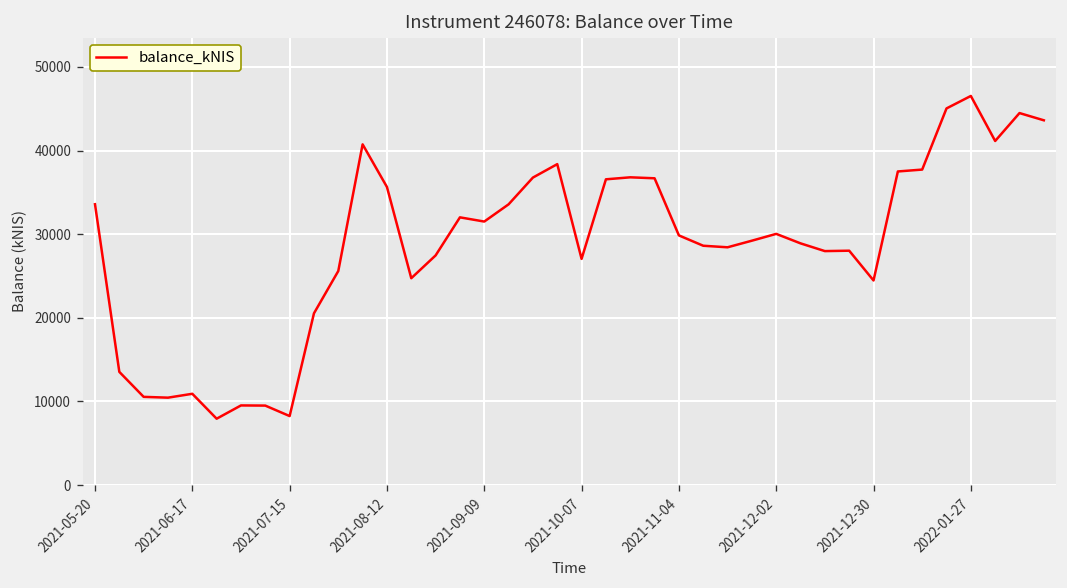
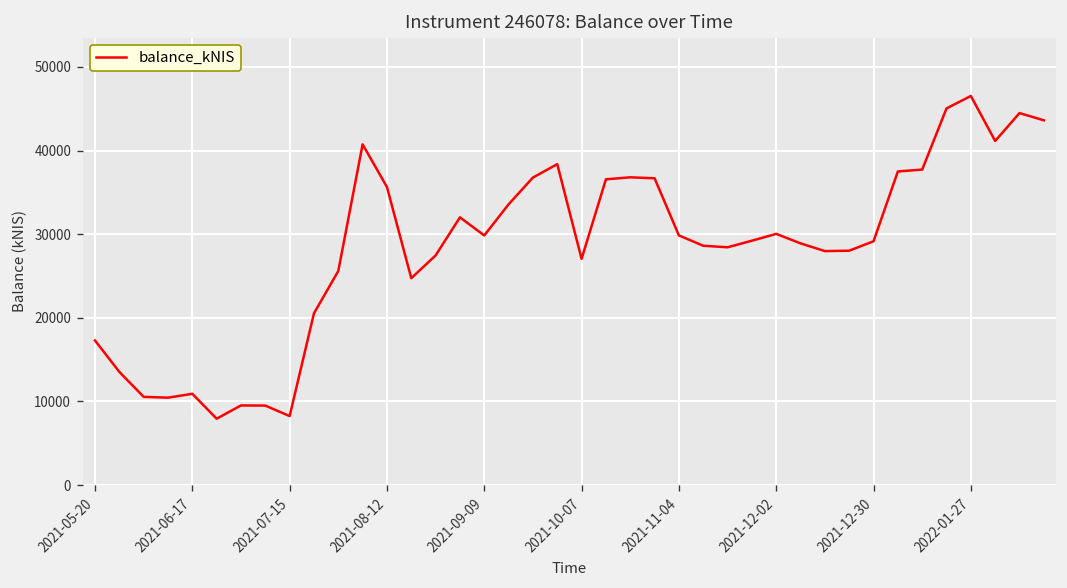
  {
-   "2021-05-20": 34000,
+   "2021-05-20": 17000,
    "2021-06-17": 11000,
    "2021-07-15": 8000,
    "2021-08-12": 36000,
-   "2021-09-09": 32000,
+   "2021-09-09": 30000,
    "2021-10-07": 27000,
    "2021-11-04": 30000,
    "2021-12-02": 30000,
-   "2021-12-30": 24000,
+   "2021-12-30": 29000,
    "2022-01-27": 47000
  }
